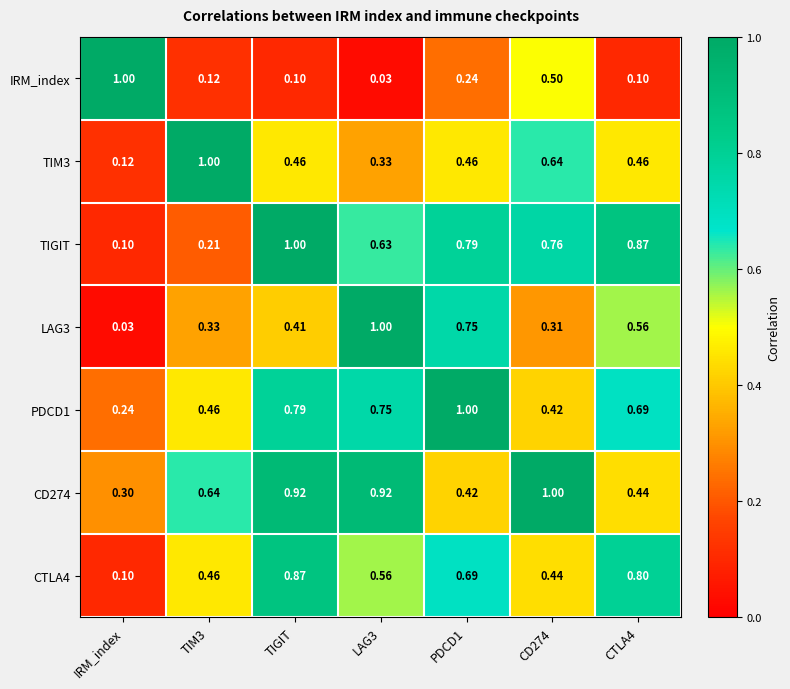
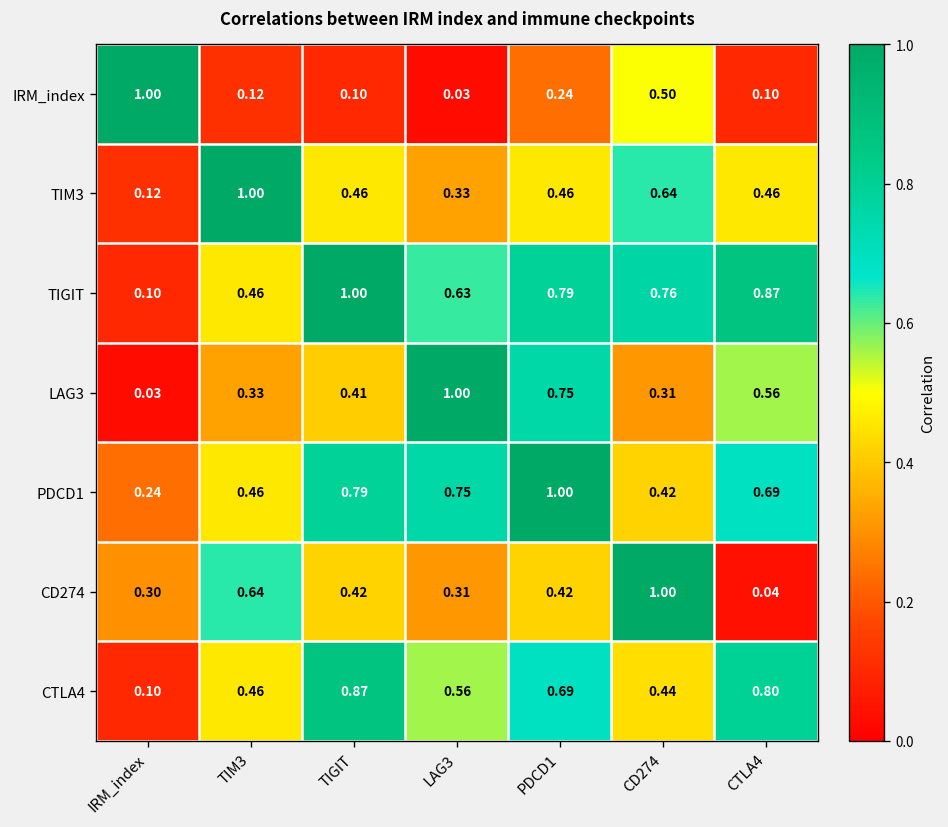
  {
    "IRM_index": {
      "IRM_index": 1.00,
      "TIM3": 0.12,
      "TIGIT": 0.10,
      "LAG3": 0.03,
      "PDCD1": 0.24,
      "CD274": 0.50,
      "CTLA4": 0.10
    },
    "TIM3": {
      "IRM_index": 0.12,
      "TIM3": 1.00,
      "TIGIT": 0.46,
      "LAG3": 0.33,
      "PDCD1": 0.46,
      "CD274": 0.64,
      "CTLA4": 0.46
    },
    "TIGIT": {
      "IRM_index": 0.10,
-     "TIM3": 0.21,
+     "TIM3": 0.46,
      "TIGIT": 1.00,
      "LAG3": 0.63,
      "PDCD1": 0.79,
      "CD274": 0.76,
      "CTLA4": 0.87
    },
    "LAG3": {
      "IRM_index": 0.03,
      "TIM3": 0.33,
      "TIGIT": 0.41,
      "LAG3": 1.00,
      "PDCD1": 0.75,
      "CD274": 0.31,
      "CTLA4": 0.56
    },
    "PDCD1": {
      "IRM_index": 0.24,
      "TIM3": 0.46,
      "TIGIT": 0.79,
      "LAG3": 0.75,
      "PDCD1": 1.00,
      "CD274": 0.42,
      "CTLA4": 0.69
    },
    "CD274": {
      "IRM_index": 0.30,
      "TIM3": 0.64,
-     "TIGIT": 0.92,
-     "LAG3": 0.92,
+     "TIGIT": 0.42,
+     "LAG3": 0.31,
      "PDCD1": 0.42,
      "CD274": 1.00,
-     "CTLA4": 0.44
+     "CTLA4": 0.04
    },
    "CTLA4": {
      "IRM_index": 0.10,
      "TIM3": 0.46,
      "TIGIT": 0.87,
      "LAG3": 0.56,
      "PDCD1": 0.69,
      "CD274": 0.44,
      "CTLA4": 0.80
    }
  }
